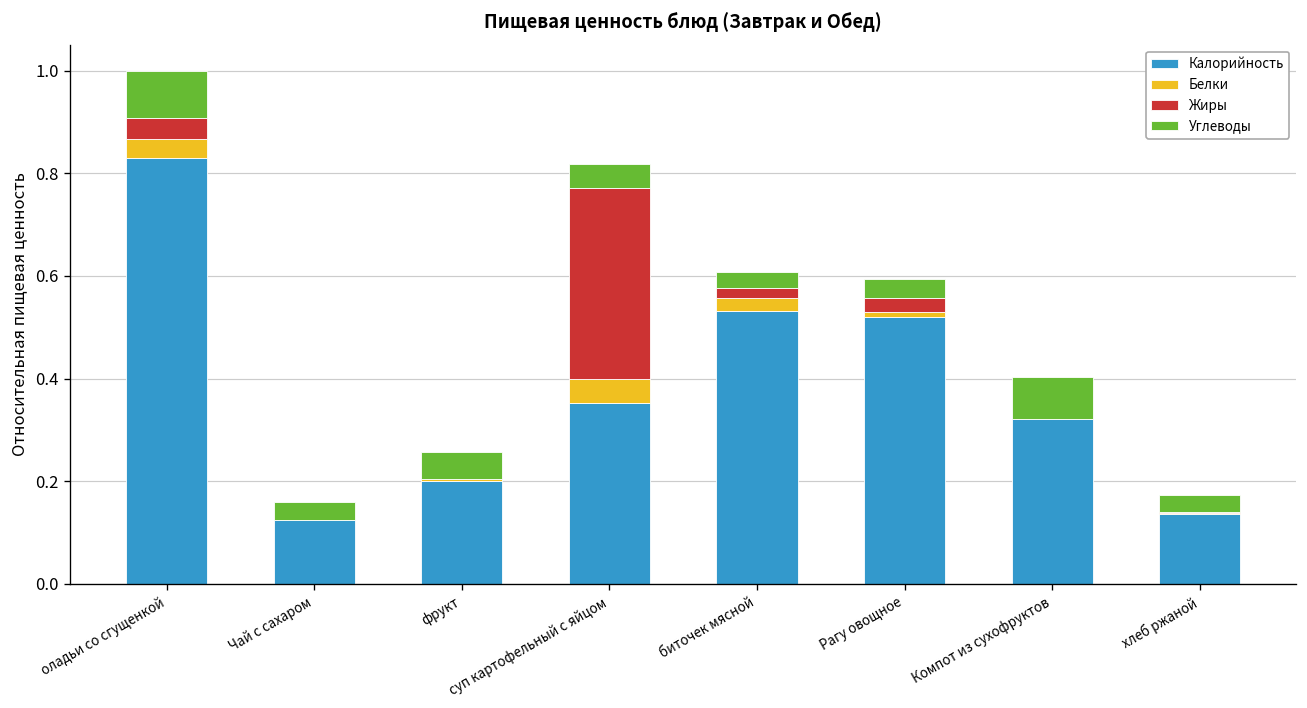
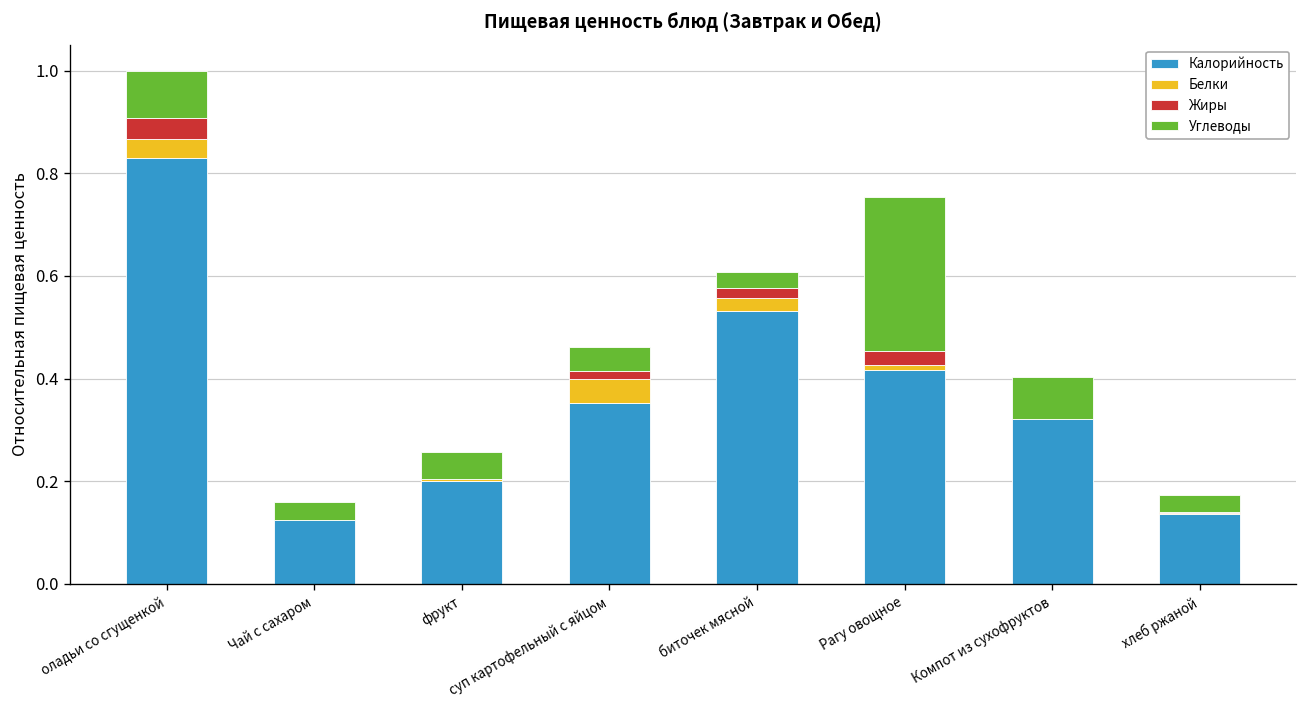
  {
    "Калорийность": {
      "оладьи со сгущенкой": 0.83,
      "Чай с сахаром": 0.12,
      "фрукт": 0.20,
      "суп картофельный с яйцом": 0.35,
      "биточек мясной": 0.53,
-     "Рагу овощное": 0.52,
+     "Рагу овощное": 0.42,
      "Компот из сухофруктов": 0.32,
      "хлеб ржаной": 0.14
    },
    "Белки": {
      "оладьи со сгущенкой": 0.04,
      "суп картофельный с яйцом": 0.05,
      "биточек мясной": 0.02,
      "Рагу овощное": 0.01
    },
    "Жиры": {
      "оладьи со сгущенкой": 0.04,
-     "суп картофельный с яйцом": 0.37,
+     "суп картофельный с яйцом": 0.02,
      "биточек мясной": 0.02,
      "Рагу овощное": 0.03,
      "Компот из сухофруктов": 0.00
    },
    "Углеводы": {
      "оладьи со сгущенкой": 0.09,
      "Чай с сахаром": 0.03,
      "фрукт": 0.05,
      "суп картофельный с яйцом": 0.05,
      "биточек мясной": 0.03,
-     "Рагу овощное": 0.04,
+     "Рагу овощное": 0.30,
      "Компот из сухофруктов": 0.08,
      "хлеб ржаной": 0.03
    }
  }
